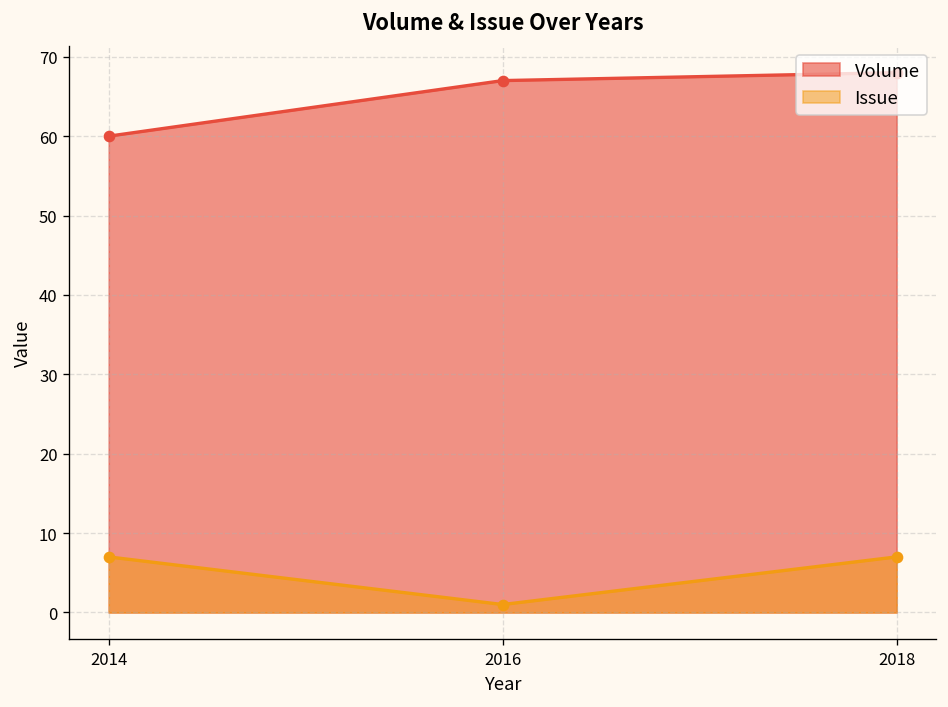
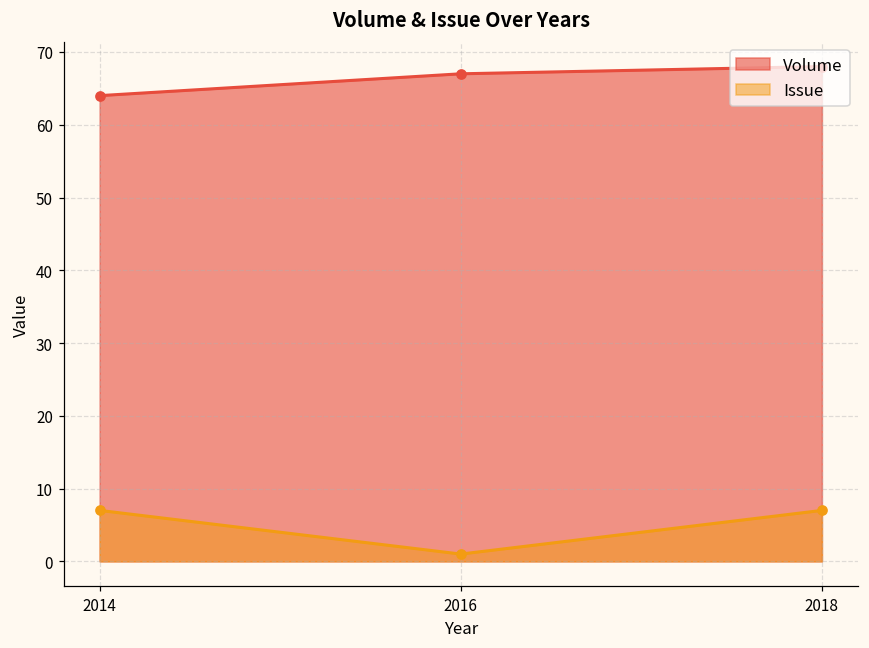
  {
    "Volume": {
-     "2014": 60,
+     "2014": 64,
      "2016": 67
    },
    "Issue": {
      "2014": 7,
      "2016": 1,
      "2018": 7
    }
  }
